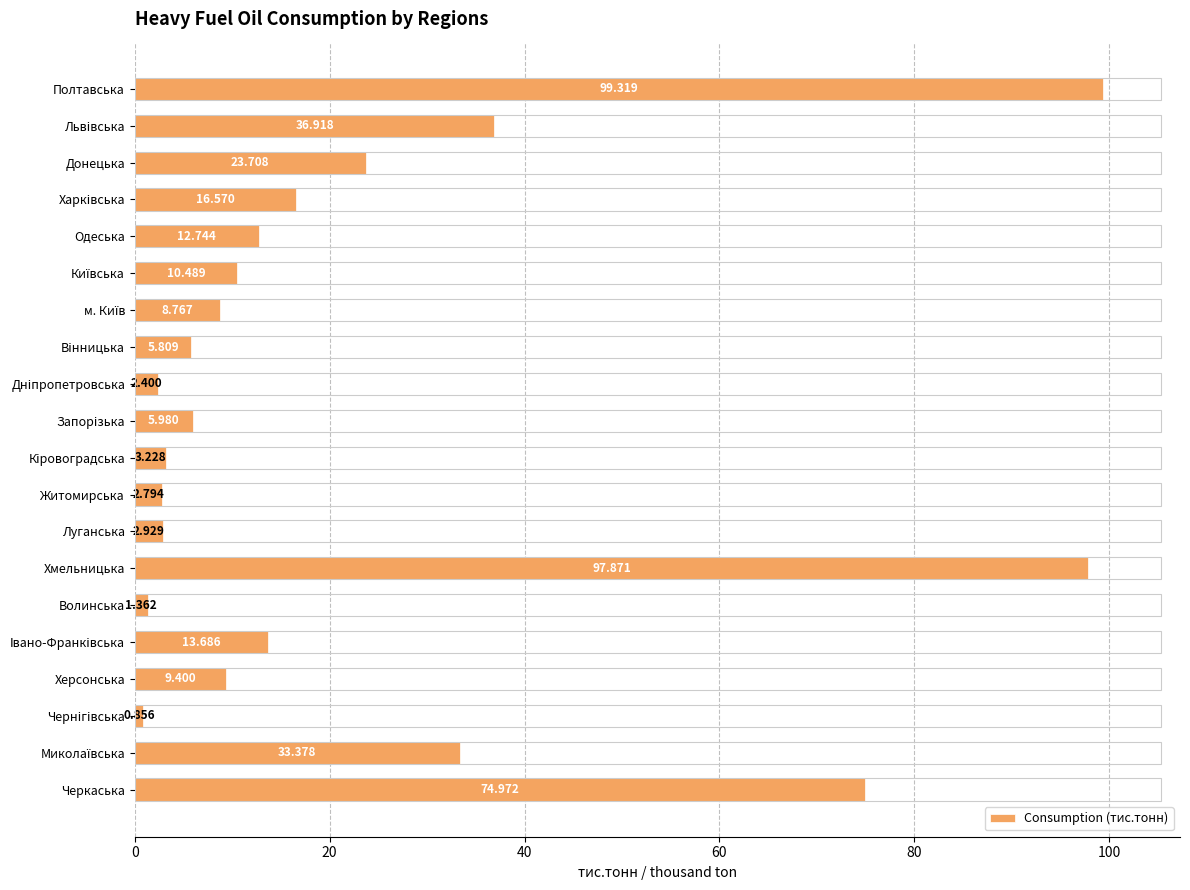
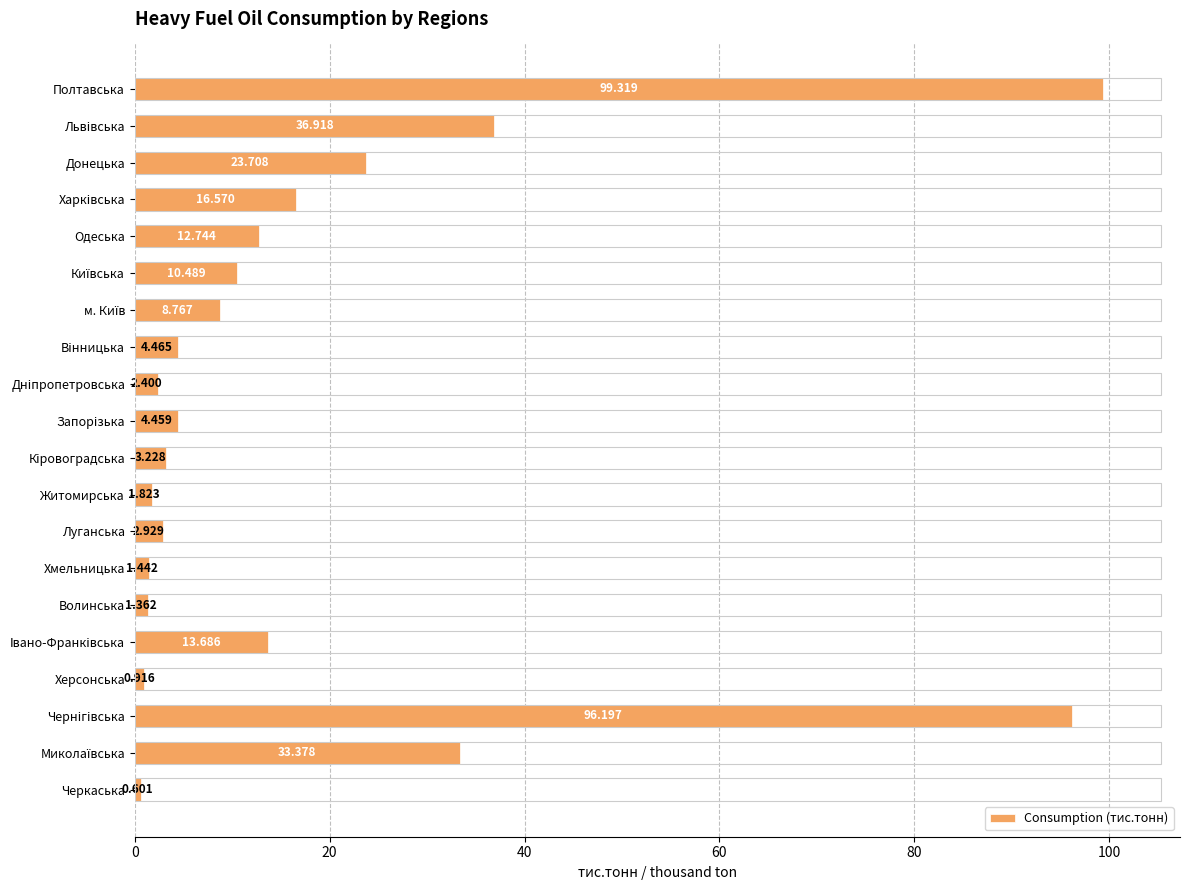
  {
    "Полтавська": 99.319,
    "Львівська": 36.918,
    "Донецька": 23.708,
    "Харківська": 16.570,
    "Одеська": 12.744,
    "Київська": 10.489,
    "м. Київ": 8.767,
-   "Вінницька": 5.809,
+   "Вінницька": 4.465,
    "Дніпропетровська": 2.400,
-   "Запорізька": 5.980,
+   "Запорізька": 4.459,
    "Кіровоградська": 3.228,
-   "Житомирська": 2.794,
+   "Житомирська": 1.823,
    "Луганська": 2.929,
-   "Хмельницька": 97.871,
+   "Хмельницька": 1.442,
    "Волинська": 1.362,
    "Івано-Франківська": 13.686,
-   "Херсонська": 9.400,
-   "Чернігівська": 0.856,
+   "Херсонська": 0.916,
+   "Чернігівська": 96.197,
    "Миколаївська": 33.378,
-   "Черкаська": 74.972
+   "Черкаська": 0.601
  }
